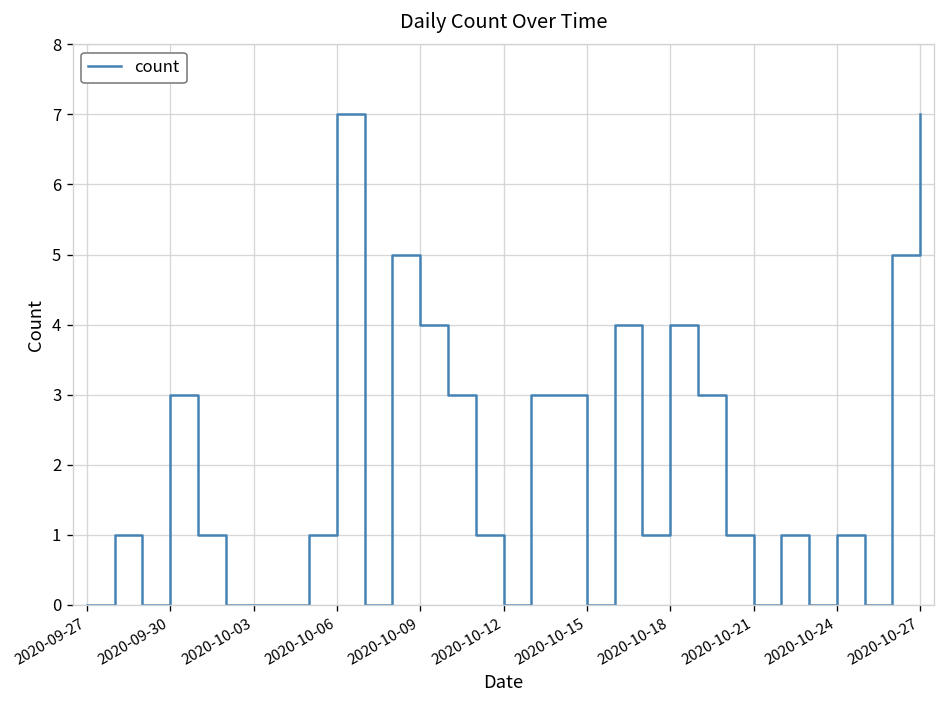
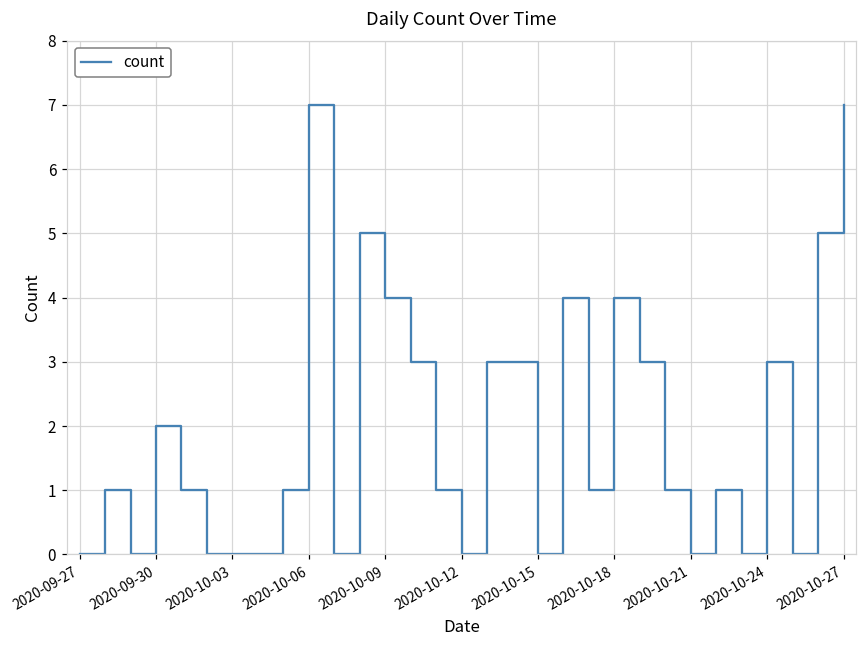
  {
    "2020-09-27": 0,
-   "2020-09-30": 3,
+   "2020-09-30": 2,
    "2020-10-03": 0,
    "2020-10-06": 7,
    "2020-10-09": 4,
    "2020-10-12": 0,
    "2020-10-15": 0,
    "2020-10-18": 4,
    "2020-10-21": 0,
-   "2020-10-24": 1,
+   "2020-10-24": 3,
    "2020-10-27": 7
  }
